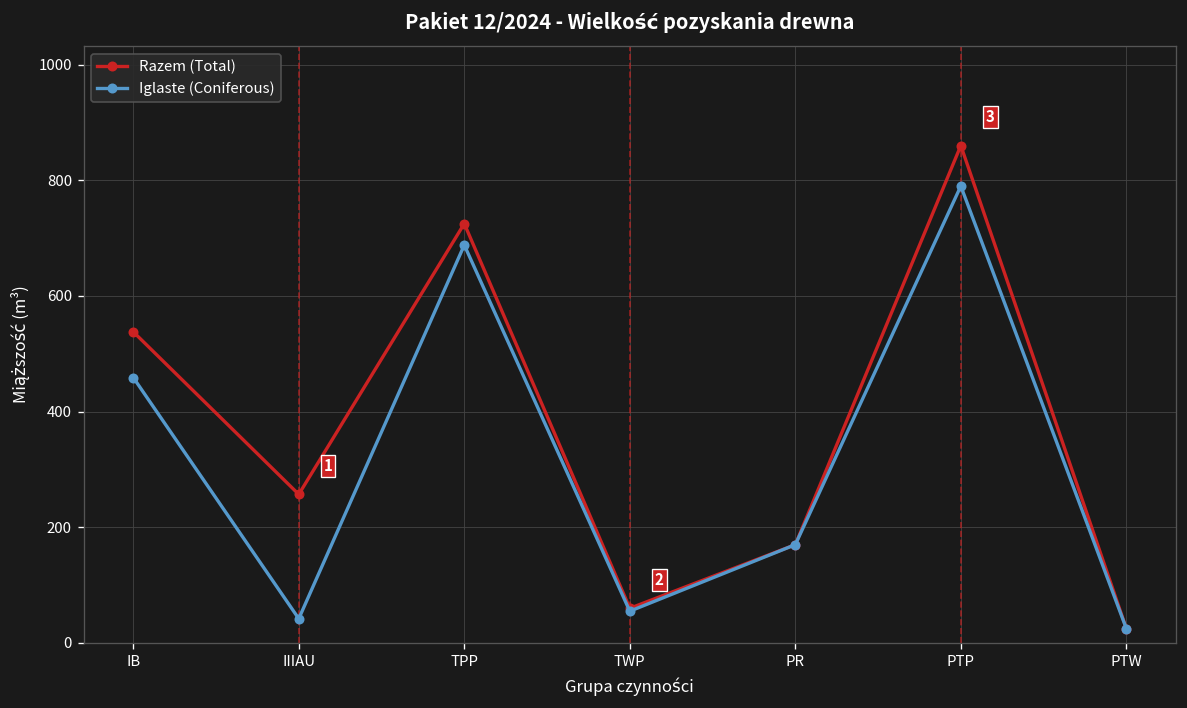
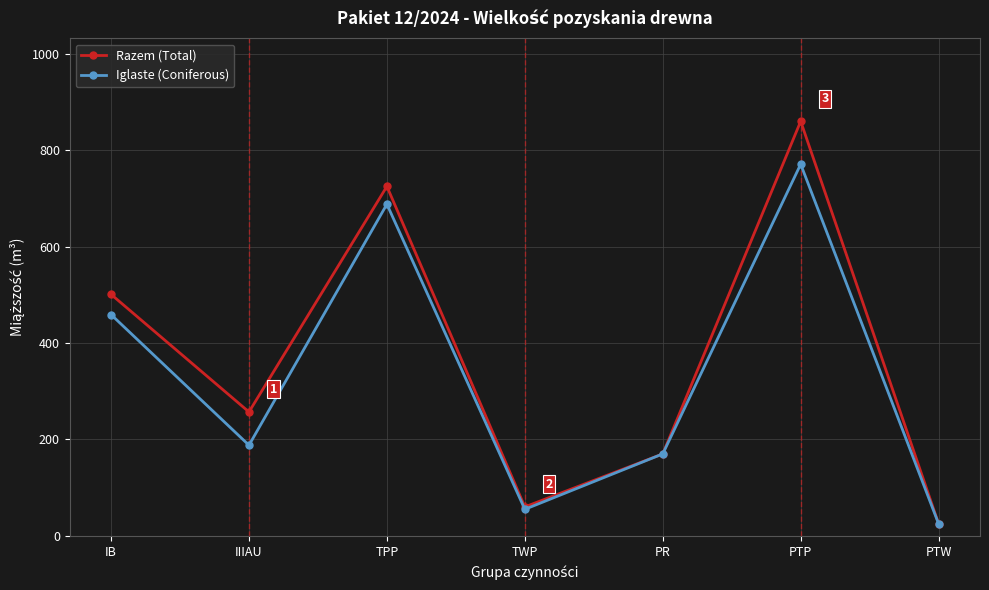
  {
    "Razem (Total)": {
-     "IB": 540,
+     "IB": 500,
      "IIIAU": 260,
      "TPP": 730,
      "PTP": 860
    },
    "Iglaste (Coniferous)": {
      "IB": 460,
-     "IIIAU": 40,
+     "IIIAU": 190,
      "TPP": 690,
-     "PTP": 790
+     "PTP": 770
    }
  }
